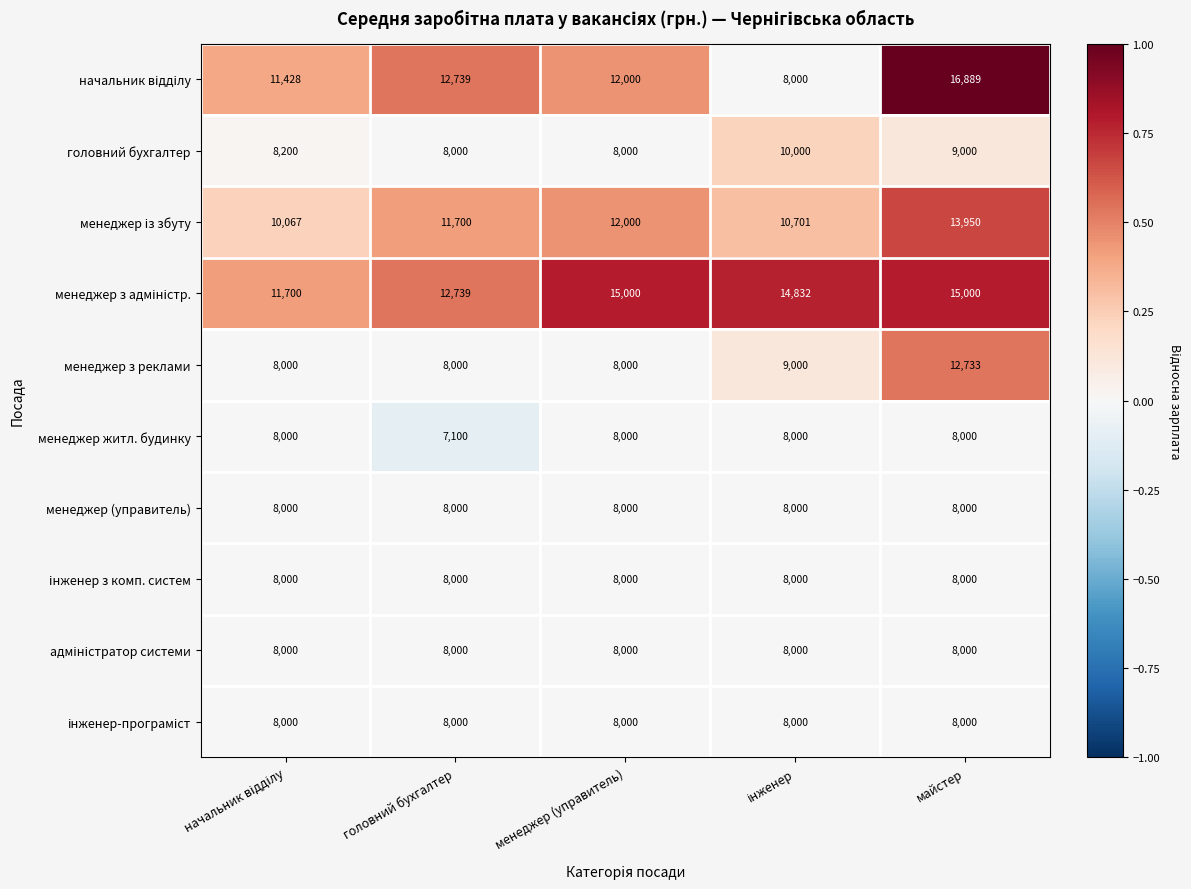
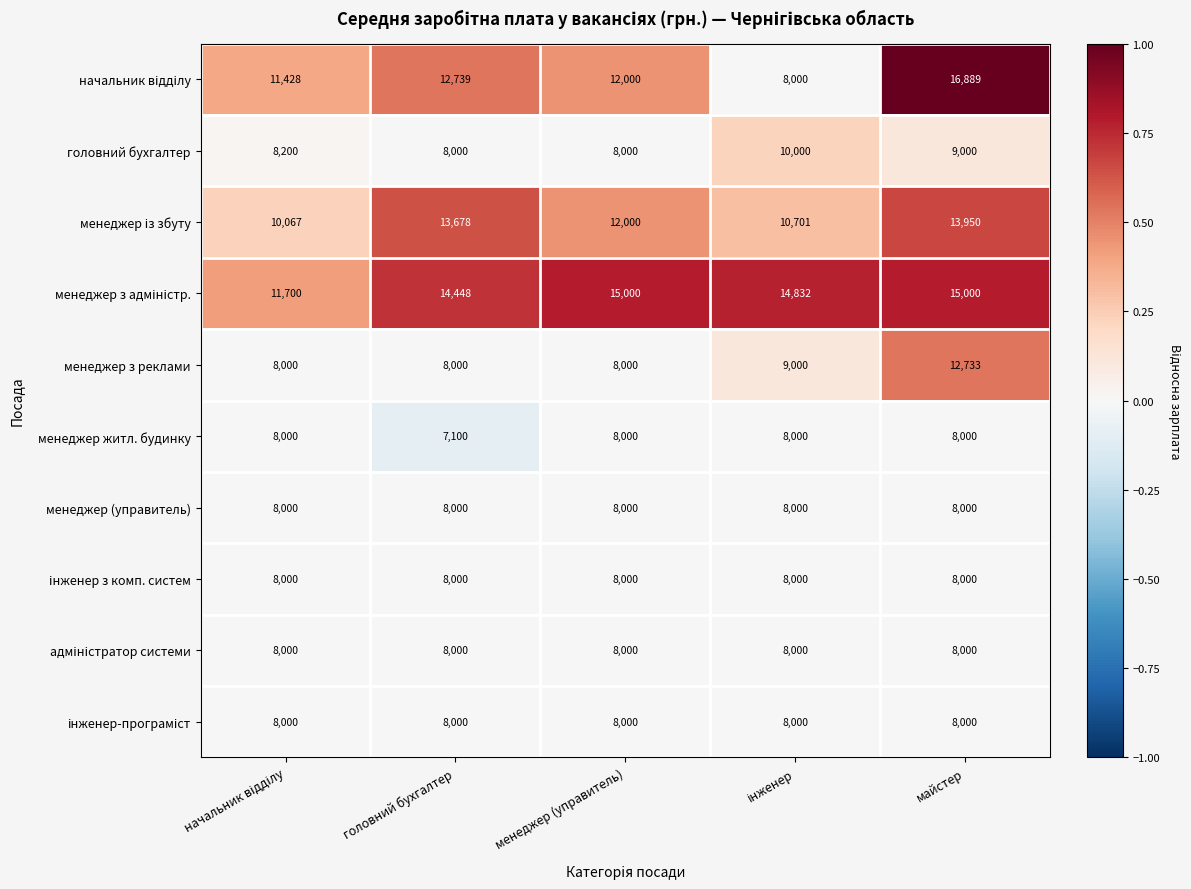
  {
    "начальник відділу": {
      "начальник відділу": "11,428",
      "головний бухгалтер": "12,739",
      "менеджер (управитель)": "12,000",
      "інженер": "8,000",
      "майстер": "16,889"
    },
    "головний бухгалтер": {
      "начальник відділу": "8,200",
      "головний бухгалтер": "8,000",
      "менеджер (управитель)": "8,000",
      "інженер": "10,000",
      "майстер": "9,000"
    },
    "менеджер із збуту": {
      "начальник відділу": "10,067",
-     "головний бухгалтер": "11,700",
+     "головний бухгалтер": "13,678",
      "менеджер (управитель)": "12,000",
      "інженер": "10,701",
      "майстер": "13,950"
    },
    "менеджер з адміністр.": {
      "начальник відділу": "11,700",
-     "головний бухгалтер": "12,739",
+     "головний бухгалтер": "14,448",
      "менеджер (управитель)": "15,000",
      "інженер": "14,832",
      "майстер": "15,000"
    },
    "менеджер з реклами": {
      "начальник відділу": "8,000",
      "головний бухгалтер": "8,000",
      "менеджер (управитель)": "8,000",
      "інженер": "9,000",
      "майстер": "12,733"
    },
    "менеджер житл. будинку": {
      "начальник відділу": "8,000",
      "головний бухгалтер": "7,100",
      "менеджер (управитель)": "8,000",
      "інженер": "8,000",
      "майстер": "8,000"
    },
    "менеджер (управитель)": {
      "начальник відділу": "8,000",
      "головний бухгалтер": "8,000",
      "менеджер (управитель)": "8,000",
      "інженер": "8,000",
      "майстер": "8,000"
    },
    "інженер з комп. систем": {
      "начальник відділу": "8,000",
      "головний бухгалтер": "8,000",
      "менеджер (управитель)": "8,000",
      "інженер": "8,000",
      "майстер": "8,000"
    },
    "адміністратор системи": {
      "начальник відділу": "8,000",
      "головний бухгалтер": "8,000",
      "менеджер (управитель)": "8,000",
      "інженер": "8,000",
      "майстер": "8,000"
    },
    "інженер-програміст": {
      "начальник відділу": "8,000",
      "головний бухгалтер": "8,000",
      "менеджер (управитель)": "8,000",
      "інженер": "8,000",
      "майстер": "8,000"
    }
  }
